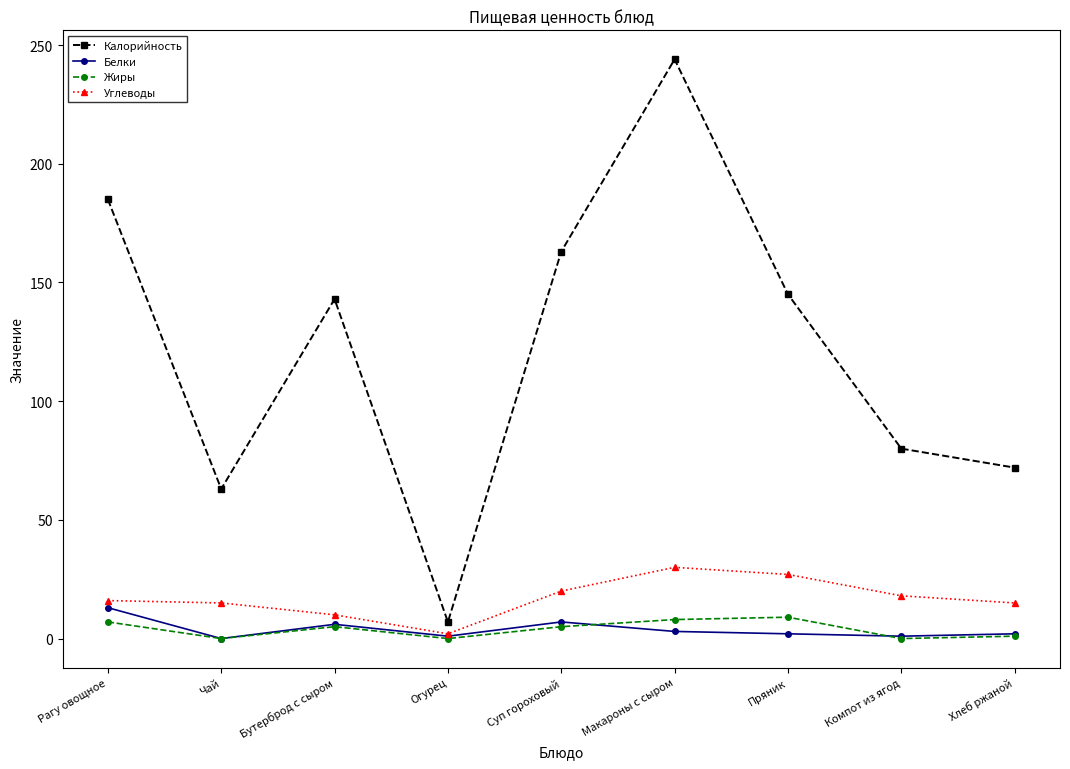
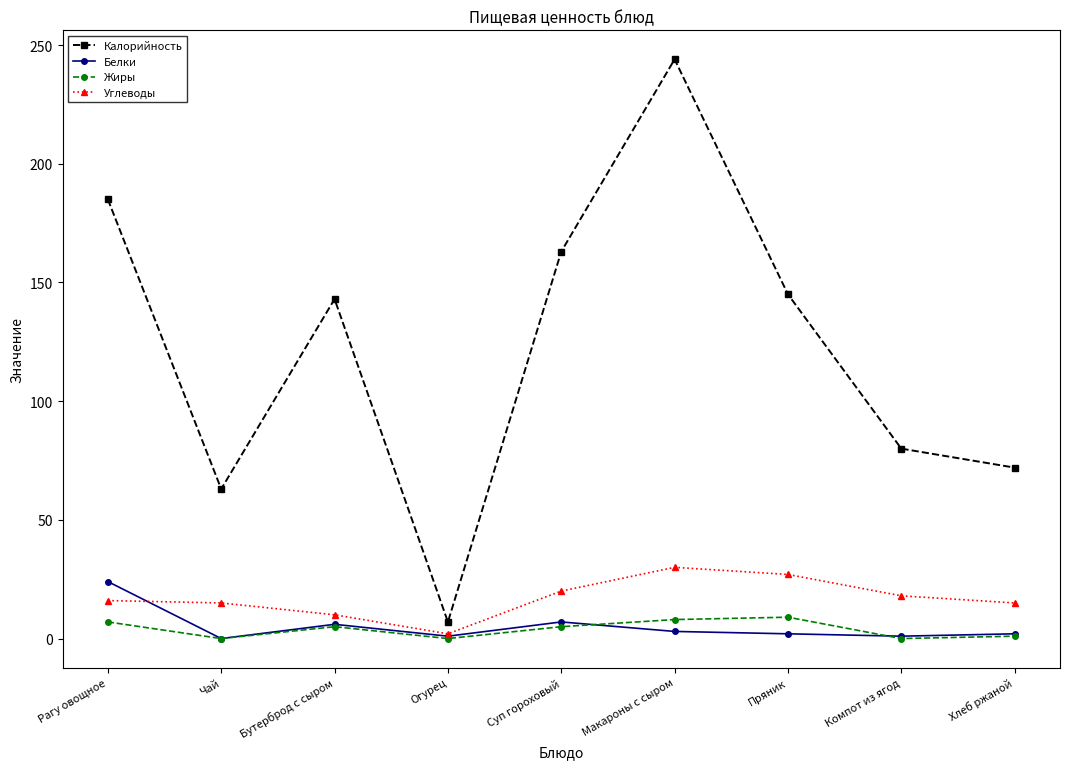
  {
    "Калорийность": {
      "Рагу овощное": 185,
      "Чай": 63,
      "Бутерброд с сыром": 143,
      "Огурец": 7,
      "Суп гороховый": 163,
      "Макароны с сыром": 244,
      "Пряник": 145,
      "Компот из ягод": 80,
      "Хлеб ржаной": 72
    },
    "Белки": {
-     "Рагу овощное": 13,
+     "Рагу овощное": 24,
      "Суп гороховый": 7,
      "Макароны с сыром": 3,
      "Пряник": 2
    },
    "Жиры": {
      "Рагу овощное": 7,
      "Суп гороховый": 5,
      "Макароны с сыром": 8,
      "Пряник": 9
    },
    "Углеводы": {
      "Рагу овощное": 16,
      "Чай": 15,
      "Бутерброд с сыром": 10,
      "Суп гороховый": 20,
      "Макароны с сыром": 30,
      "Пряник": 27,
      "Компот из ягод": 18,
      "Хлеб ржаной": 15
    }
  }
